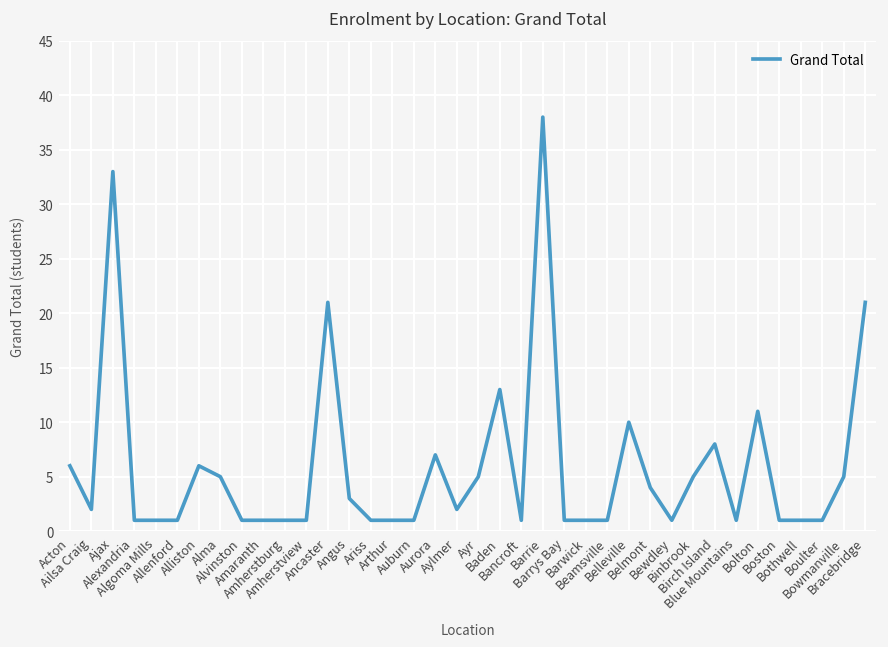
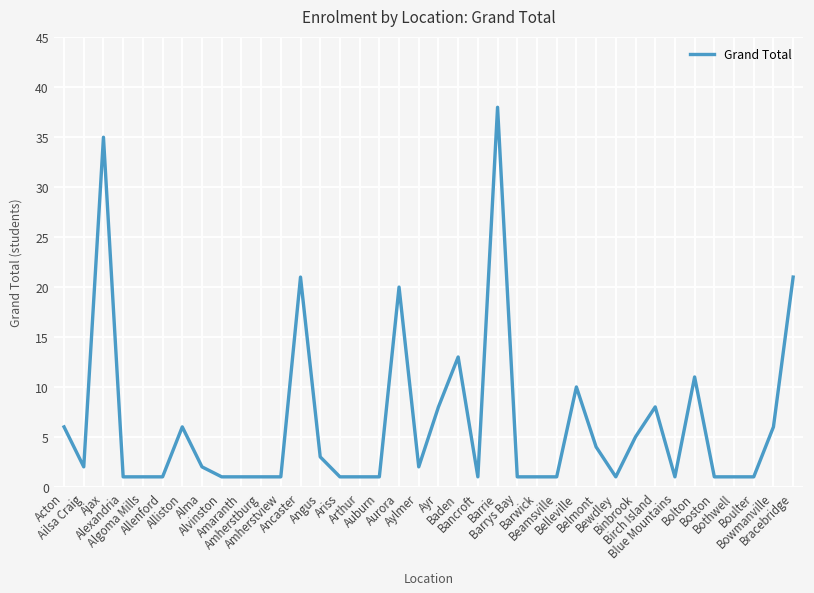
  {
    "Acton": 6,
    "Ailsa Craig": 2,
-   "Ajax": 33,
+   "Ajax": 35,
    "Alexandria": 1,
    "Algoma Mills": 1,
    "Allenford": 1,
    "Alliston": 6,
-   "Alma": 5,
+   "Alma": 2,
    "Alvinston": 1,
    "Amaranth": 1,
    "Amherstburg": 1,
    "Amherstview": 1,
    "Ancaster": 21,
    "Angus": 3,
    "Ariss": 1,
    "Arthur": 1,
    "Auburn": 1,
-   "Aurora": 7,
+   "Aurora": 20,
    "Aylmer": 2,
-   "Ayr": 5,
+   "Ayr": 8,
    "Baden": 13,
    "Bancroft": 1,
    "Barrie": 38,
    "Barrys Bay": 1,
    "Barwick": 1,
    "Beamsville": 1,
    "Belleville": 10,
    "Belmont": 4,
    "Bewdley": 1,
    "Binbrook": 5,
    "Birch Island": 8,
    "Blue Mountains": 1,
    "Bolton": 11,
    "Boston": 1,
    "Bothwell": 1,
    "Boulter": 1,
-   "Bowmanville": 5,
+   "Bowmanville": 6,
    "Bracebridge": 21
  }
